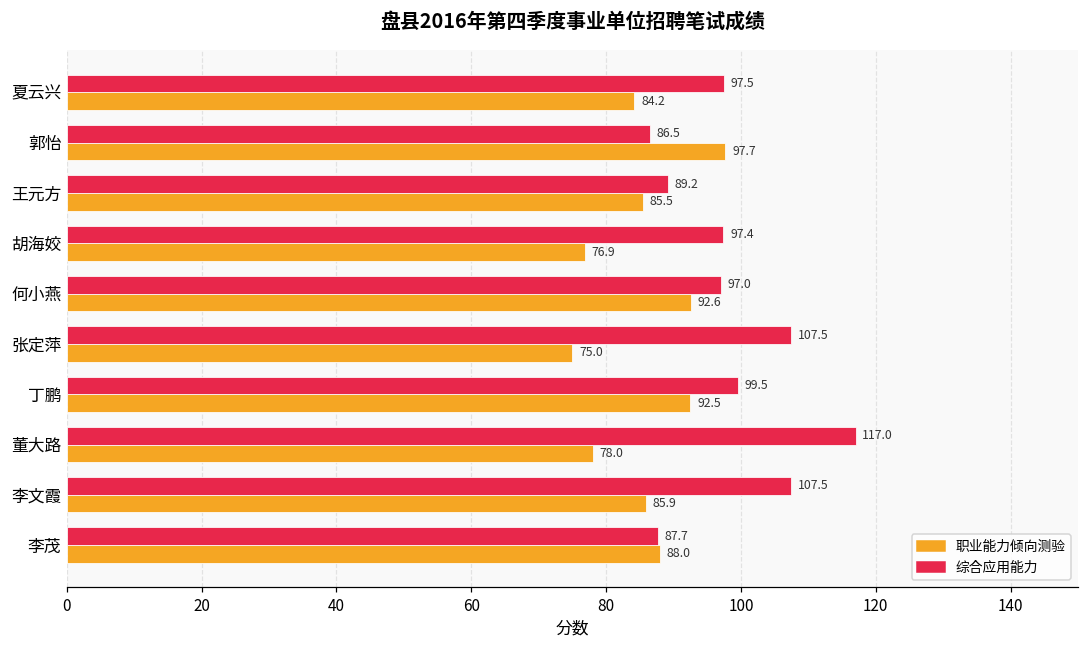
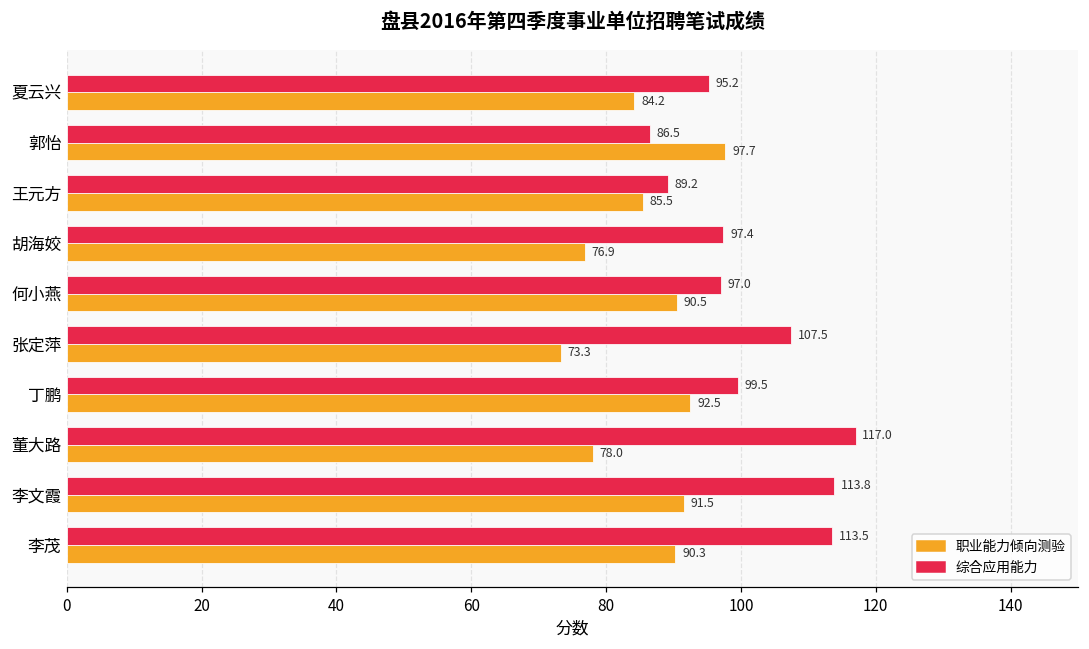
  {
    "职业能力倾向测验": {
      "夏云兴": 84.2,
      "郭怡": 97.7,
      "王元方": 85.5,
      "胡海姣": 76.9,
-     "何小燕": 92.6,
-     "张定萍": 75.0,
+     "何小燕": 90.5,
+     "张定萍": 73.3,
      "丁鹏": 92.5,
      "董大路": 78.0,
-     "李文霞": 85.9,
-     "李茂": 88.0
+     "李文霞": 91.5,
+     "李茂": 90.3
    },
    "综合应用能力": {
-     "夏云兴": 97.5,
+     "夏云兴": 95.2,
      "郭怡": 86.5,
      "王元方": 89.2,
      "胡海姣": 97.4,
      "何小燕": 97.0,
      "张定萍": 107.5,
      "丁鹏": 99.5,
      "董大路": 117.0,
-     "李文霞": 107.5,
-     "李茂": 87.7
+     "李文霞": 113.8,
+     "李茂": 113.5
    }
  }
